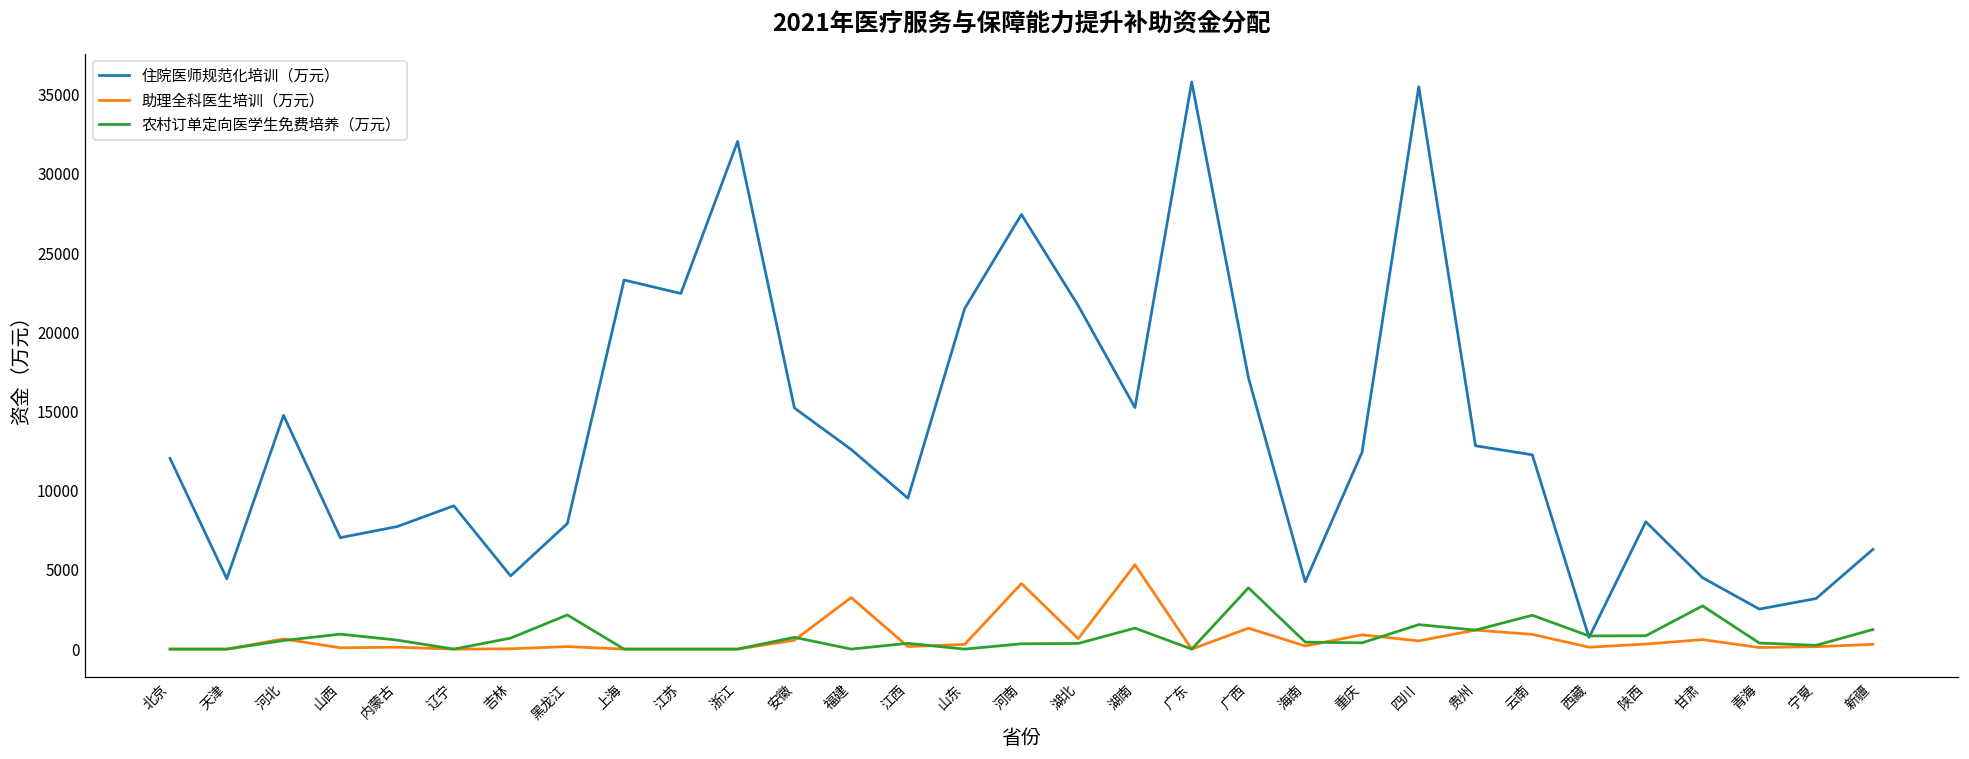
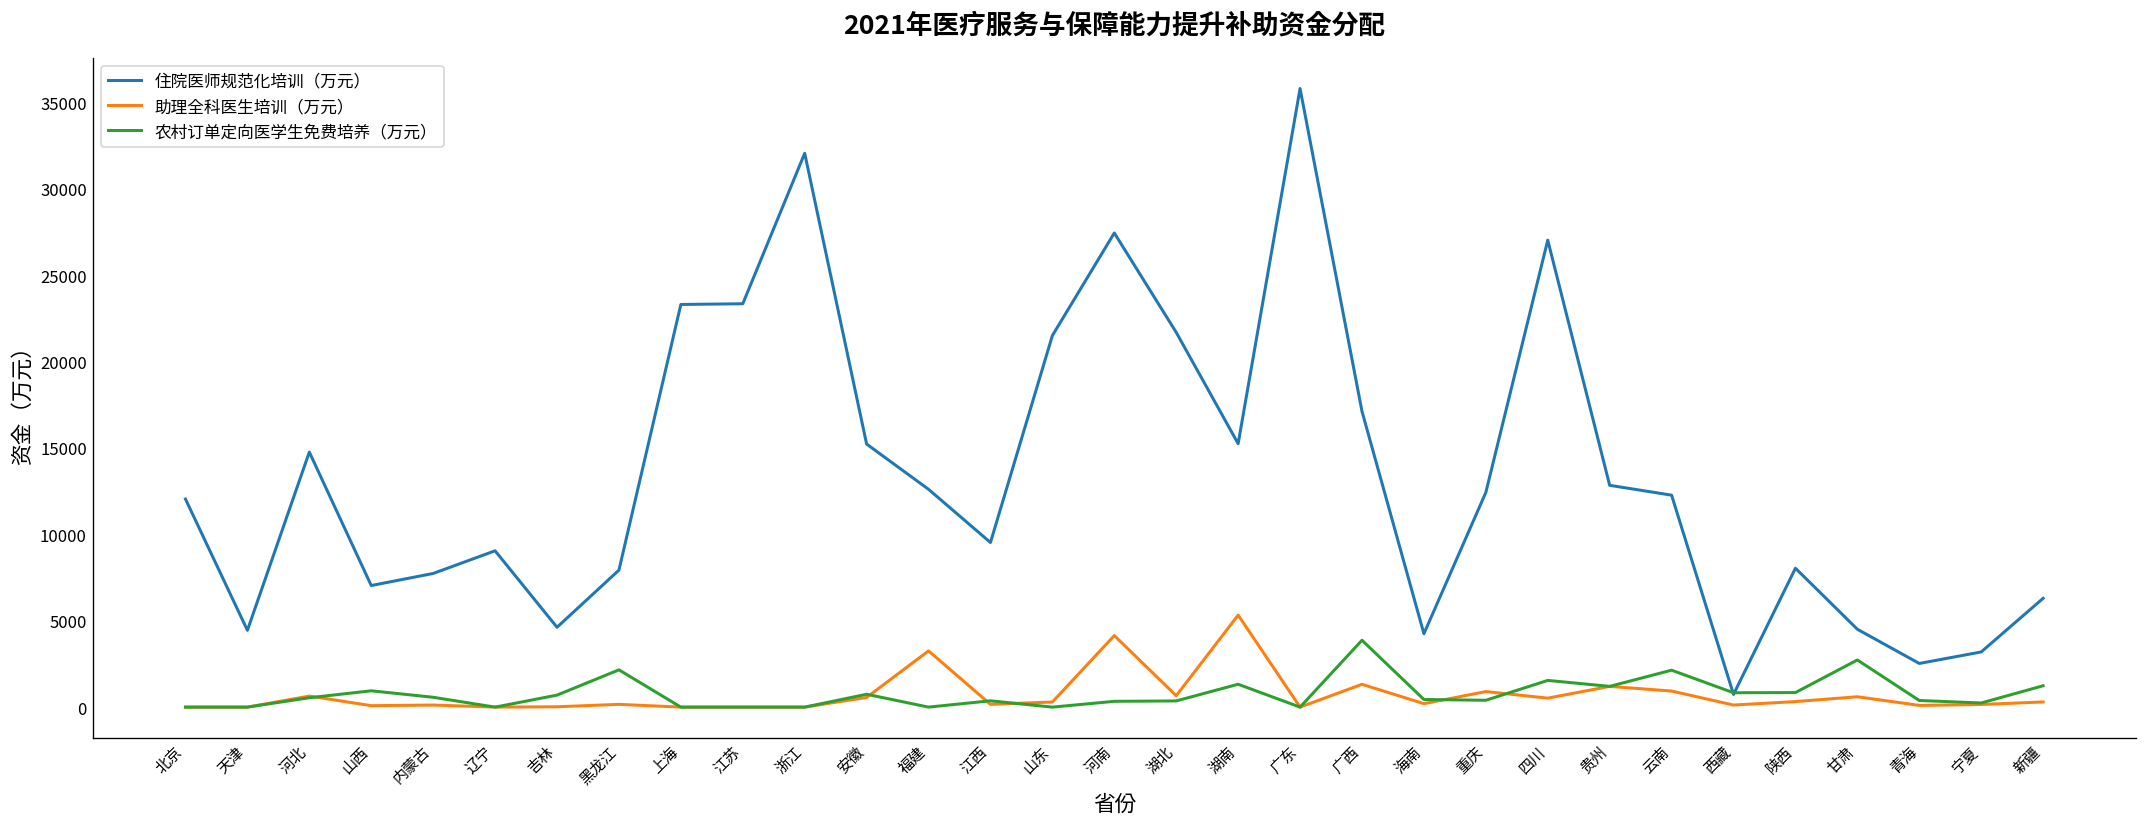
  {
    "住院医师规范化培训（万元）": {
      "北京": 12000,
      "天津": 4400,
      "河北": 14800,
      "山西": 7000,
      "内蒙古": 7700,
      "辽宁": 9000,
      "吉林": 4600,
      "黑龙江": 7900,
      "上海": 23300,
-     "江苏": 22400,
+     "江苏": 23300,
      "浙江": 32000,
      "安徽": 15200,
      "福建": 12600,
      "江西": 9500,
      "山东": 21500,
      "河南": 27400,
      "湖北": 21700,
      "湖南": 15200,
      "广东": 35800,
      "广西": 17100,
      "海南": 4200,
      "重庆": 12400,
-     "四川": 35500,
+     "四川": 27000,
      "贵州": 12800,
      "云南": 12300,
      "陕西": 8000,
      "甘肃": 4500,
      "青海": 2500,
      "宁夏": 3200,
      "新疆": 6300
    },
    "助理全科医生培训（万元）": {
      "山西": 100,
      "内蒙古": 100,
      "吉林": 0,
      "黑龙江": 200,
      "安徽": 600,
      "福建": 3300,
      "江西": 200,
      "山东": 300,
      "河南": 4100,
      "湖北": 700,
      "湖南": 5300,
      "广西": 1300,
      "海南": 200,
      "重庆": 900,
      "四川": 500,
      "云南": 900,
      "西藏": 100,
      "陕西": 300,
      "甘肃": 600,
      "青海": 100,
      "新疆": 300
    },
    "农村订单定向医学生免费培养（万元）": {
      "山西": 900,
      "内蒙古": 600,
      "吉林": 700,
      "黑龙江": 2200,
      "安徽": 700,
      "福建": 0,
      "江西": 400,
      "山东": 0,
      "河南": 300,
      "湖北": 400,
      "湖南": 1300,
      "广西": 3900,
      "海南": 400,
      "重庆": 400,
      "四川": 1500,
      "云南": 2100,
      "陕西": 800,
      "甘肃": 2700,
      "青海": 400,
      "新疆": 1200
    }
  }
